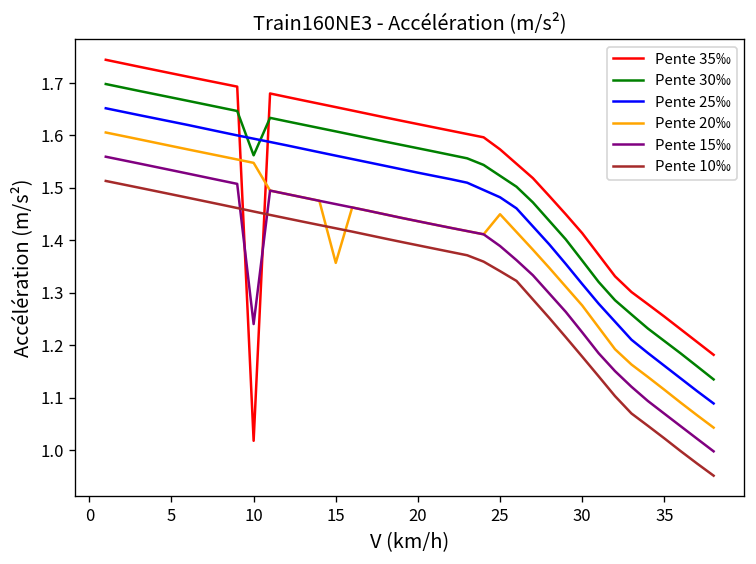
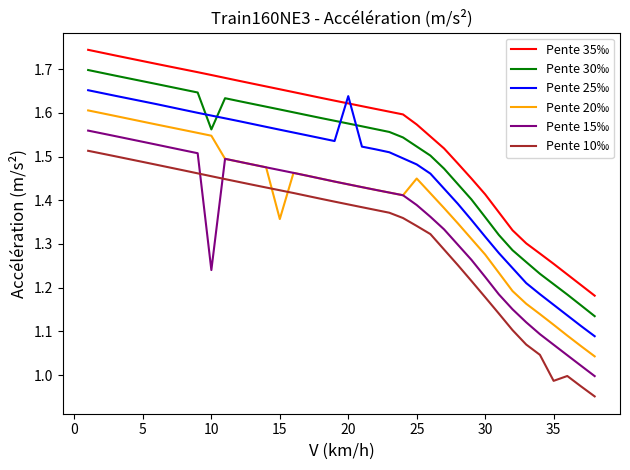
  {
    "Pente 35‰": {
      "5": 1.72,
-     "10": 1.02,
+     "10": 1.69,
      "15": 1.65,
      "20": 1.62,
      "25": 1.57,
      "30": 1.41,
      "35": 1.25
    },
    "Pente 30‰": {
      "5": 1.67,
      "10": 1.56,
      "15": 1.61,
      "20": 1.58,
      "25": 1.52,
      "30": 1.36,
      "35": 1.21
    },
    "Pente 25‰": {
      "5": 1.63,
      "10": 1.59,
      "15": 1.56,
-     "20": 1.53,
+     "20": 1.64,
      "25": 1.48,
      "30": 1.32,
      "35": 1.16
    },
    "Pente 20‰": {
      "5": 1.58,
      "10": 1.55,
      "15": 1.36,
      "25": 1.45,
      "30": 1.28,
      "35": 1.12
    },
    "Pente 15‰": {
      "5": 1.53,
      "10": 1.24,
      "15": 1.47,
      "25": 1.39,
      "30": 1.22,
      "35": 1.07
    },
    "Pente 10‰": {
      "5": 1.49,
      "10": 1.45,
      "15": 1.42,
      "20": 1.39,
      "25": 1.34,
      "30": 1.18,
-     "35": 1.02
+     "35": 0.99
    }
  }
